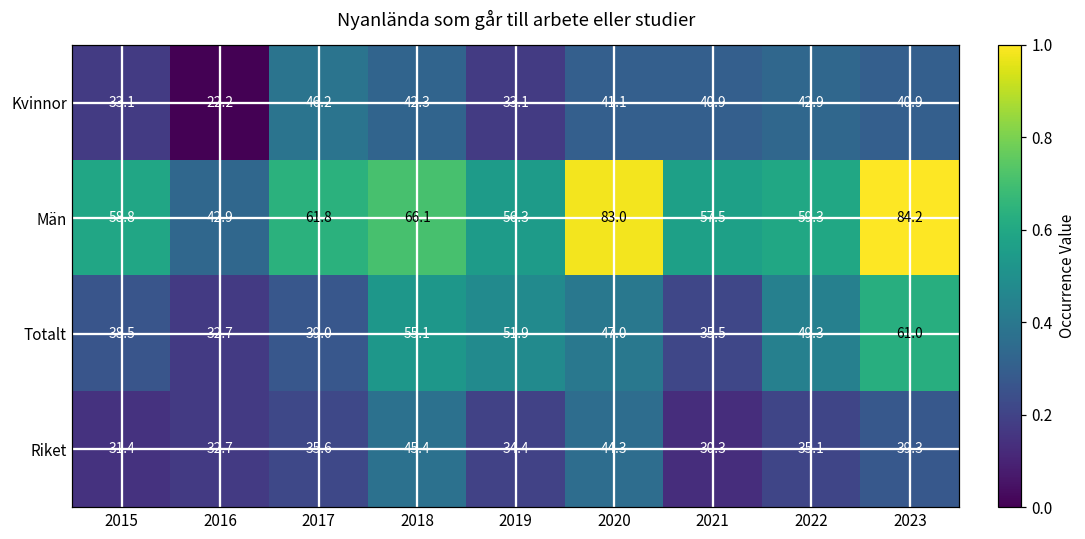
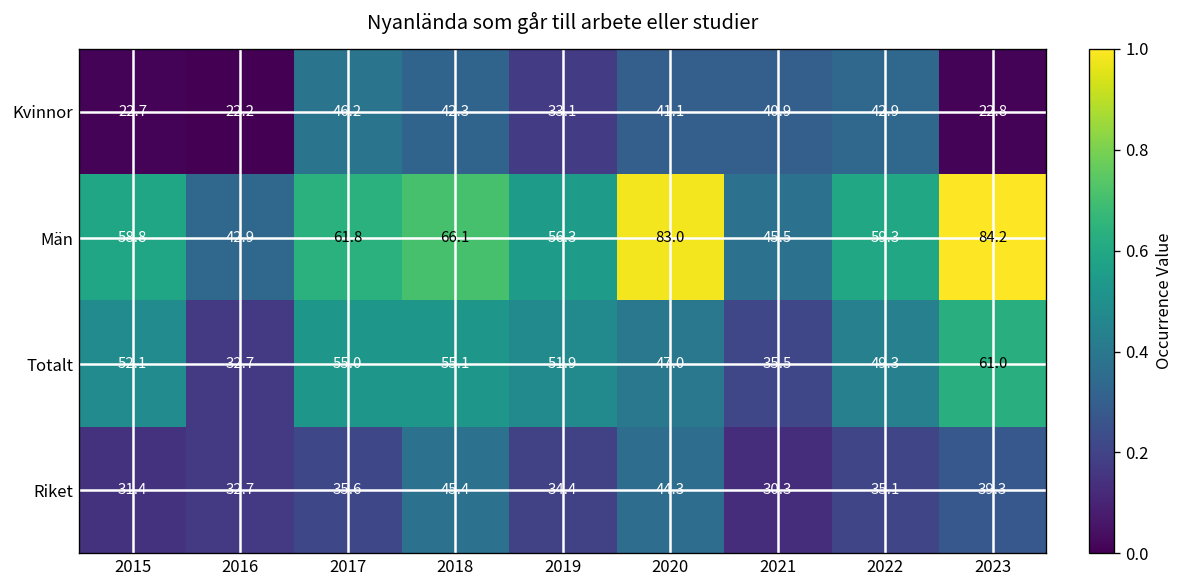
  {
    "Kvinnor": {
-     "2015": 33.1,
+     "2015": 22.7,
      "2016": 22.2,
      "2017": 46.2,
      "2018": 42.3,
      "2019": 33.1,
      "2020": 41.1,
      "2021": 40.9,
      "2022": 42.9,
-     "2023": 40.9
+     "2023": 22.8
    },
    "Män": {
      "2015": 58.8,
      "2016": 42.9,
      "2017": 61.8,
      "2018": 66.1,
      "2019": 56.3,
      "2020": 83.0,
-     "2021": 57.5,
+     "2021": 45.5,
      "2022": 59.3,
      "2023": 84.2
    },
    "Totalt": {
-     "2015": 38.5,
+     "2015": 52.1,
      "2016": 32.7,
-     "2017": 39.0,
+     "2017": 55.0,
      "2018": 55.1,
      "2019": 51.9,
      "2020": 47.0,
      "2021": 35.5,
      "2022": 49.3,
      "2023": 61.0
    },
    "Riket": {
      "2015": 31.4,
      "2016": 32.7,
      "2017": 35.6,
      "2018": 45.4,
      "2019": 34.4,
      "2020": 44.3,
      "2021": 30.3,
      "2022": 35.1,
      "2023": 39.3
    }
  }
